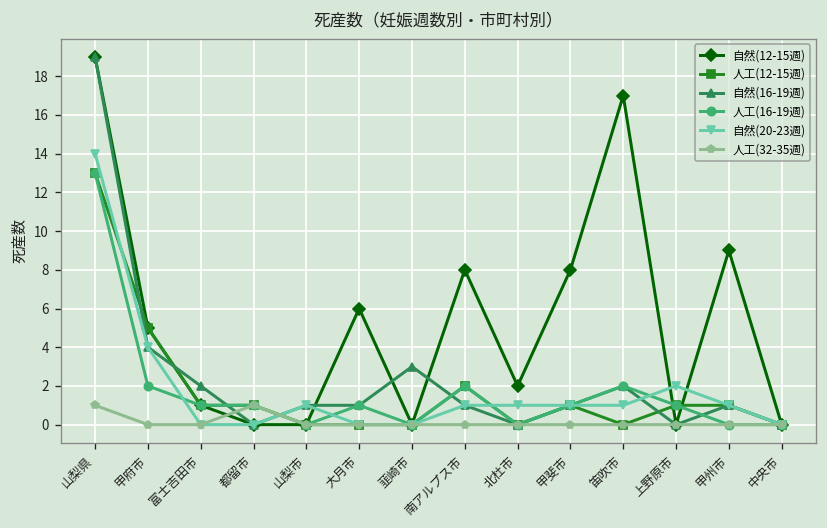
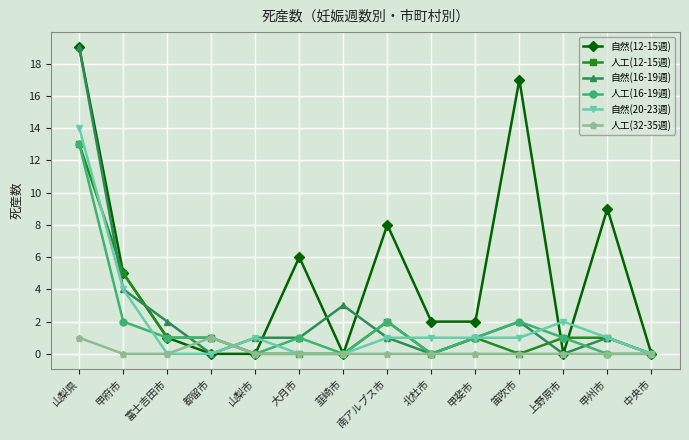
  {
    "自然(12-15週)": {
      "大月市": 6,
      "南アルプス市": 8,
      "北杜市": 2,
-     "甲斐市": 8,
+     "甲斐市": 2,
      "笛吹市": 17,
      "甲州市": 9
    }
  }
